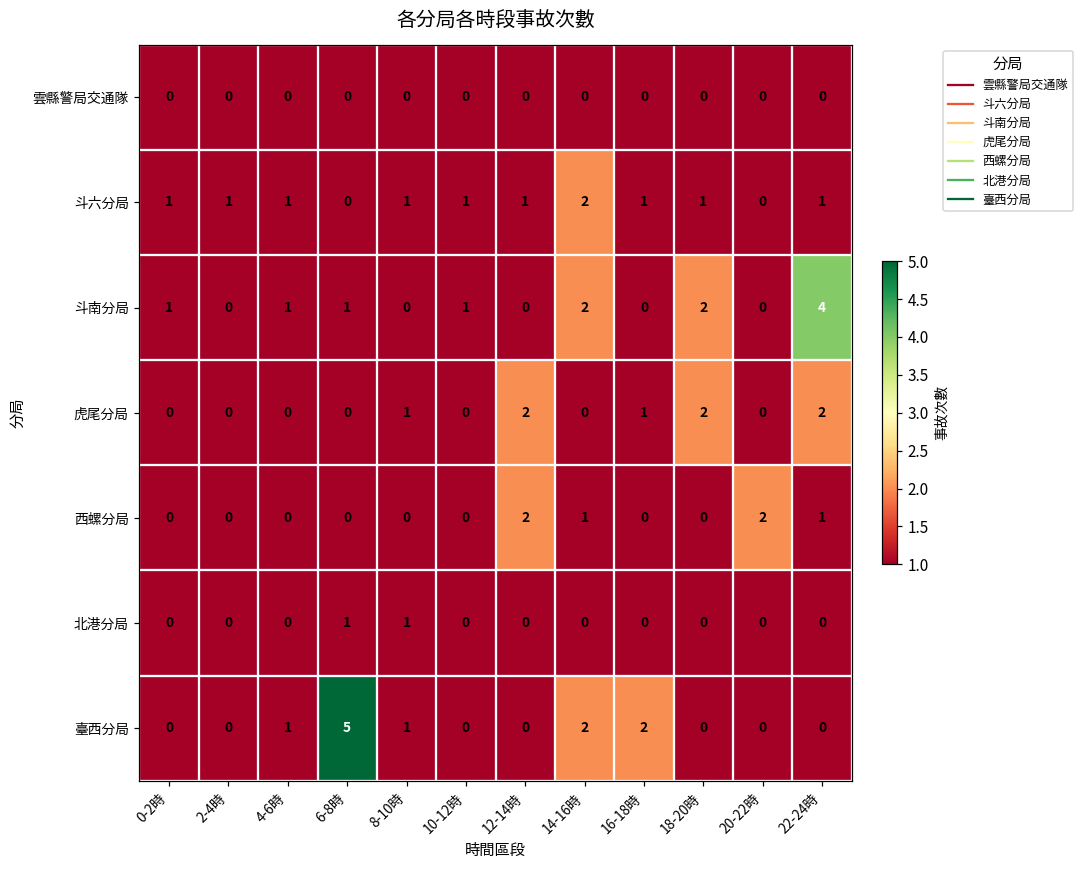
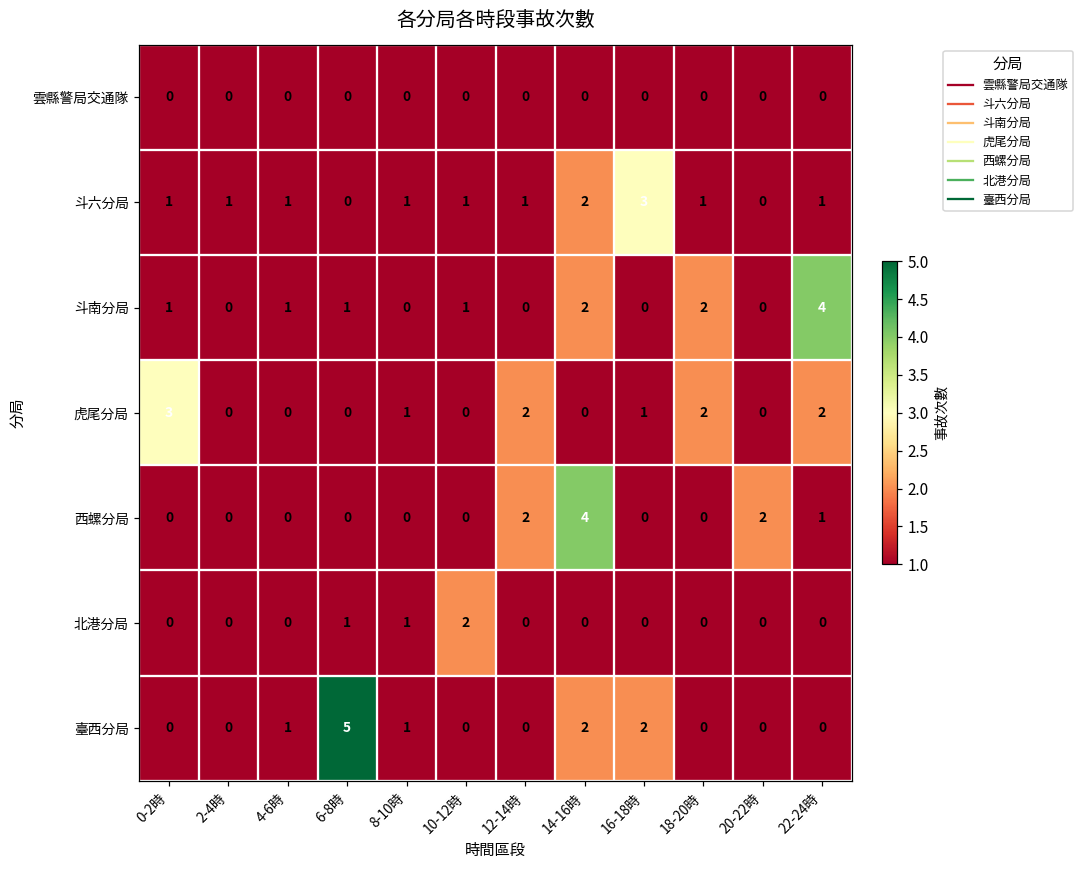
  {
    "雲縣警局交通隊": {
      "0-2時": 0,
      "2-4時": 0,
      "4-6時": 0,
      "6-8時": 0,
      "8-10時": 0,
      "10-12時": 0,
      "12-14時": 0,
      "14-16時": 0,
      "16-18時": 0,
      "18-20時": 0,
      "20-22時": 0,
      "22-24時": 0
    },
    "斗六分局": {
      "0-2時": 1,
      "2-4時": 1,
      "4-6時": 1,
      "6-8時": 0,
      "8-10時": 1,
      "10-12時": 1,
      "12-14時": 1,
      "14-16時": 2,
-     "16-18時": 1,
+     "16-18時": 3,
      "18-20時": 1,
      "20-22時": 0,
      "22-24時": 1
    },
    "斗南分局": {
      "0-2時": 1,
      "2-4時": 0,
      "4-6時": 1,
      "6-8時": 1,
      "8-10時": 0,
      "10-12時": 1,
      "12-14時": 0,
      "14-16時": 2,
      "16-18時": 0,
      "18-20時": 2,
      "20-22時": 0,
      "22-24時": 4
    },
    "虎尾分局": {
-     "0-2時": 0,
+     "0-2時": 3,
      "2-4時": 0,
      "4-6時": 0,
      "6-8時": 0,
      "8-10時": 1,
      "10-12時": 0,
      "12-14時": 2,
      "14-16時": 0,
      "16-18時": 1,
      "18-20時": 2,
      "20-22時": 0,
      "22-24時": 2
    },
    "西螺分局": {
      "0-2時": 0,
      "2-4時": 0,
      "4-6時": 0,
      "6-8時": 0,
      "8-10時": 0,
      "10-12時": 0,
      "12-14時": 2,
-     "14-16時": 1,
+     "14-16時": 4,
      "16-18時": 0,
      "18-20時": 0,
      "20-22時": 2,
      "22-24時": 1
    },
    "北港分局": {
      "0-2時": 0,
      "2-4時": 0,
      "4-6時": 0,
      "6-8時": 1,
      "8-10時": 1,
-     "10-12時": 0,
+     "10-12時": 2,
      "12-14時": 0,
      "14-16時": 0,
      "16-18時": 0,
      "18-20時": 0,
      "20-22時": 0,
      "22-24時": 0
    },
    "臺西分局": {
      "0-2時": 0,
      "2-4時": 0,
      "4-6時": 1,
      "6-8時": 5,
      "8-10時": 1,
      "10-12時": 0,
      "12-14時": 0,
      "14-16時": 2,
      "16-18時": 2,
      "18-20時": 0,
      "20-22時": 0,
      "22-24時": 0
    }
  }
